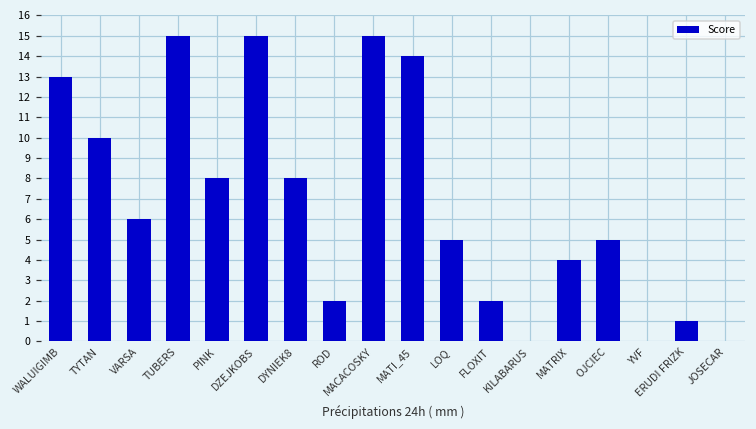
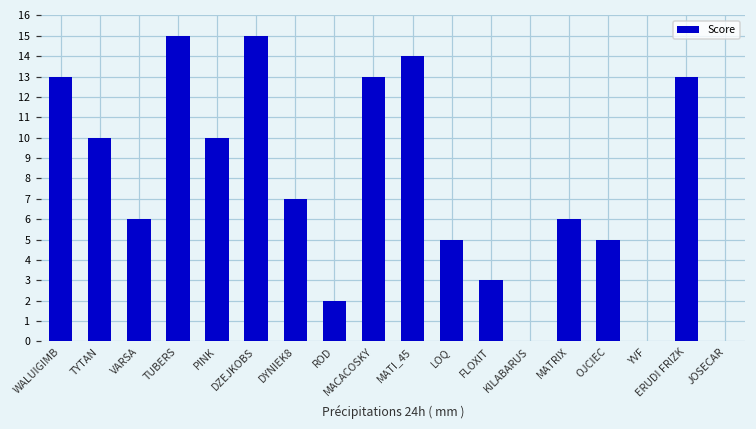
  {
    "WALUIGIMB": 13,
    "TYTAN": 10,
    "VARSA": 6,
    "TUBERS": 15,
-   "PINK": 8,
+   "PINK": 10,
    "DZEJKOBS": 15,
-   "DYNIEK8": 8,
+   "DYNIEK8": 7,
    "ROD": 2,
-   "MACACOSKY": 15,
+   "MACACOSKY": 13,
    "MATI_45": 14,
    "LOQ": 5,
-   "FLOXIT": 2,
+   "FLOXIT": 3,
    "KILABARUS": 0,
-   "MATRIX": 4,
+   "MATRIX": 6,
    "OJCIEC": 5,
    "YVF": 0,
-   "ERUDI FRIZK": 1,
+   "ERUDI FRIZK": 13,
    "JOSECAR": 0
  }
